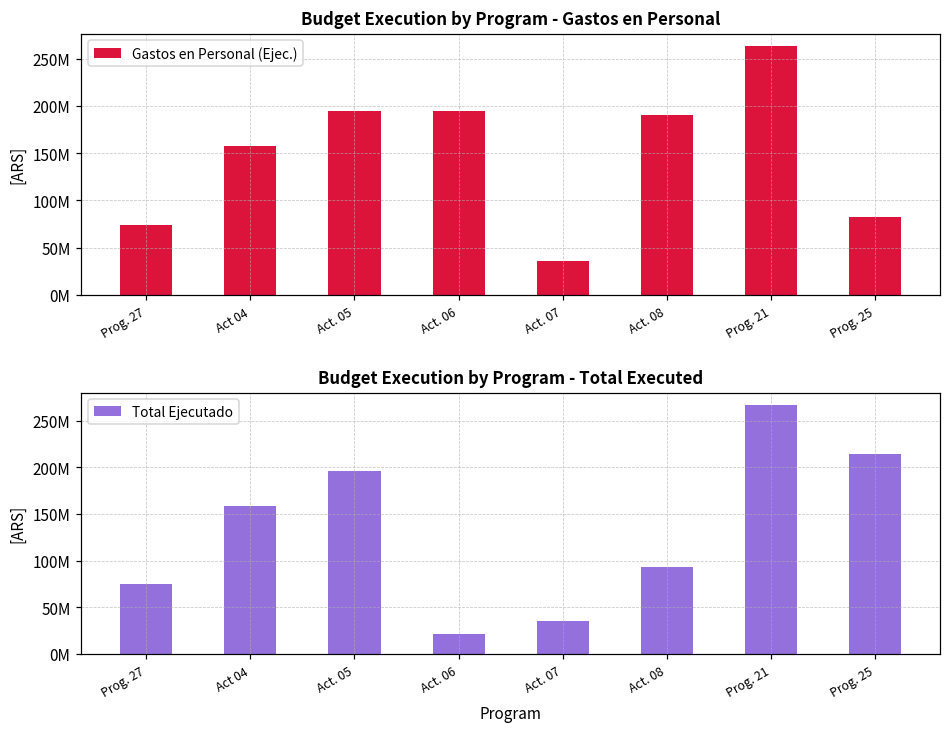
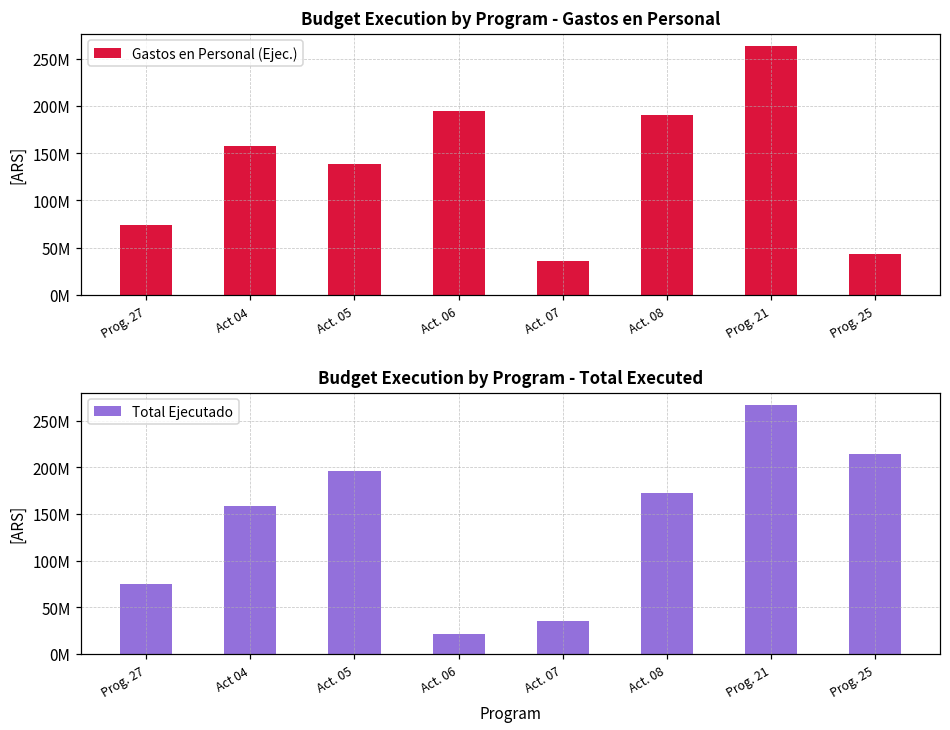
  {
    "Budget Execution by Program - Gastos en Personal": {
      "Prog. 27": 70000000,
      "Act 04": 160000000,
-     "Act. 05": 190000000,
+     "Act. 05": 140000000,
      "Act. 06": 190000000,
      "Act. 07": 40000000,
      "Act. 08": 190000000,
      "Prog. 21": 260000000,
-     "Prog. 25": 80000000
+     "Prog. 25": 40000000
    },
    "Budget Execution by Program - Total Executed": {
      "Prog. 27": 80000000,
      "Act 04": 160000000,
      "Act. 05": 200000000,
      "Act. 06": 20000000,
      "Act. 07": 40000000,
-     "Act. 08": 90000000,
+     "Act. 08": 170000000,
      "Prog. 21": 270000000,
      "Prog. 25": 210000000
    }
  }
